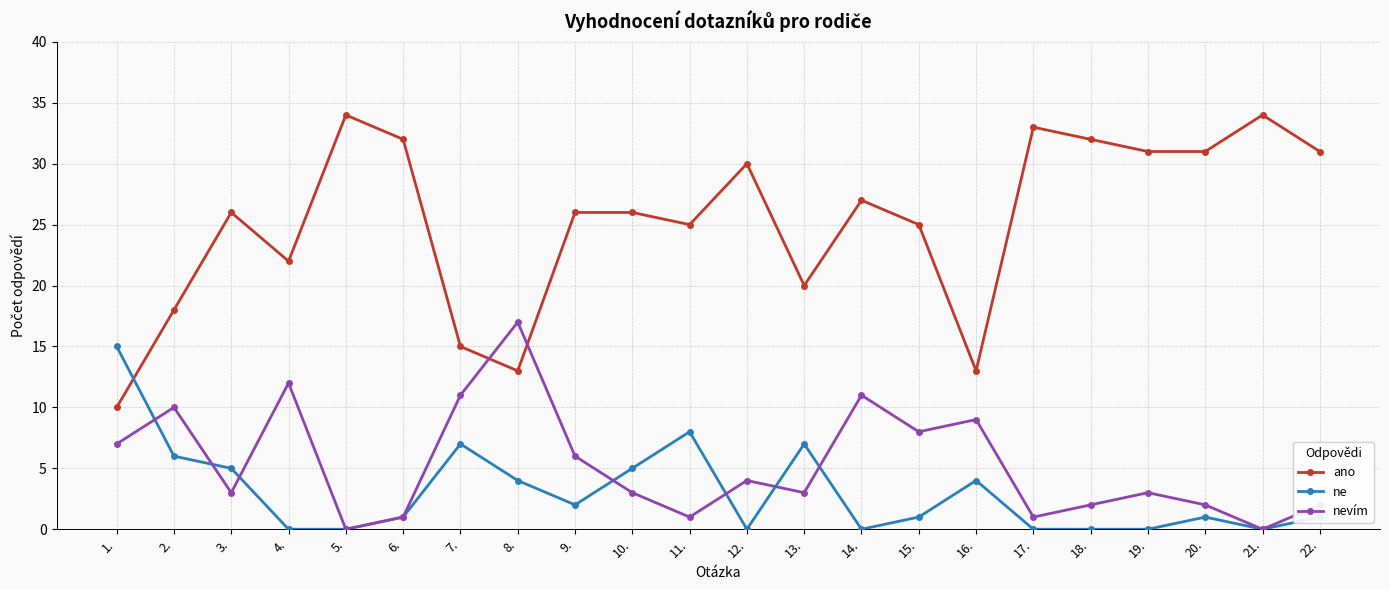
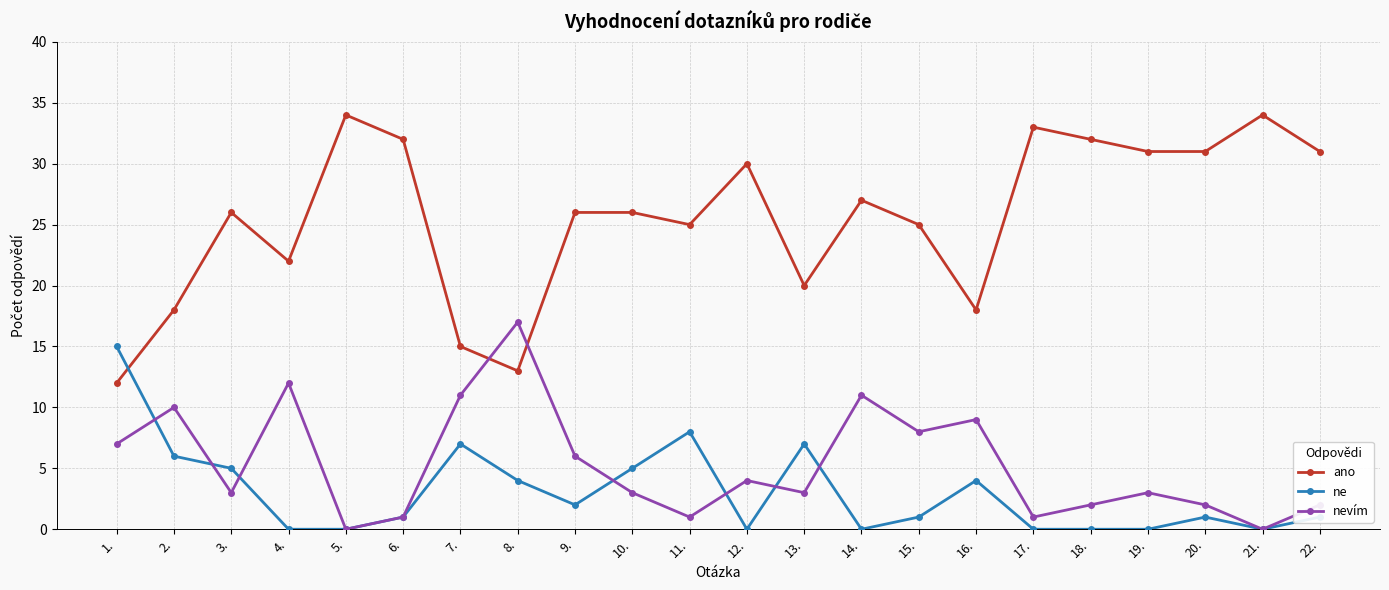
  {
    "ano": {
-     "1.": 10,
+     "1.": 12,
      "2.": 18,
      "3.": 26,
      "4.": 22,
      "5.": 34,
      "6.": 32,
      "7.": 15,
      "8.": 13,
      "9.": 26,
      "10.": 26,
      "11.": 25,
      "12.": 30,
      "13.": 20,
      "14.": 27,
      "15.": 25,
-     "16.": 13,
+     "16.": 18,
      "17.": 33,
      "18.": 32,
      "19.": 31,
      "20.": 31,
      "21.": 34,
      "22.": 31
    },
    "ne": {
      "1.": 15,
      "2.": 6,
      "3.": 5,
      "4.": 0,
      "7.": 7,
      "8.": 4,
      "9.": 2,
      "10.": 5,
      "11.": 8,
      "12.": 0,
      "13.": 7,
      "14.": 0,
      "15.": 1,
      "16.": 4,
      "17.": 0,
      "18.": 0,
      "19.": 0,
      "20.": 1
    },
    "nevím": {
      "1.": 7,
      "2.": 10,
      "3.": 3,
      "4.": 12,
      "7.": 11,
      "8.": 17,
      "9.": 6,
      "10.": 3,
      "11.": 1,
      "12.": 4,
      "13.": 3,
      "14.": 11,
      "15.": 8,
      "16.": 9,
      "17.": 1,
      "18.": 2,
      "19.": 3,
      "20.": 2
    }
  }
